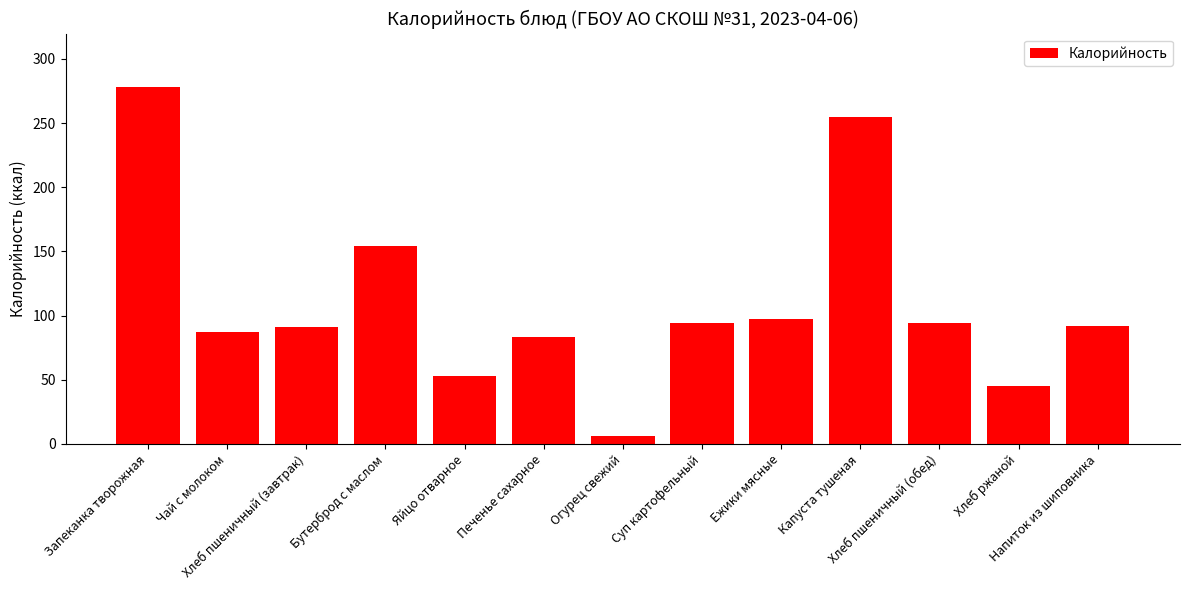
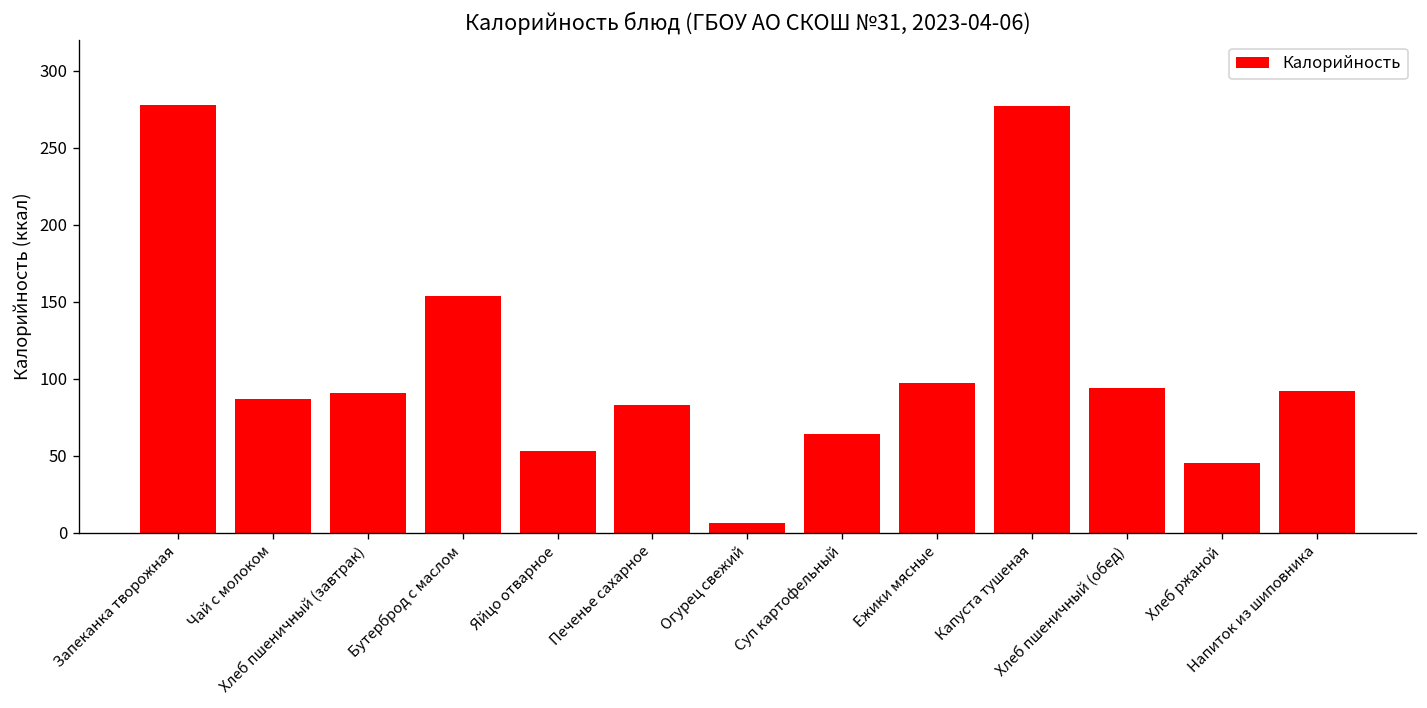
  {
    "Запеканка творожная": 278,
    "Чай с молоком": 87,
    "Хлеб пшеничный (завтрак)": 91,
    "Бутерброд с маслом": 154,
    "Яйцо отварное": 53,
    "Печенье сахарное": 83,
    "Огурец свежий": 6,
-   "Суп картофельный": 94,
+   "Суп картофельный": 64,
    "Ежики мясные": 97,
-   "Капуста тушеная": 255,
+   "Капуста тушеная": 277,
    "Хлеб пшеничный (обед)": 94,
    "Хлеб ржаной": 45,
    "Напиток из шиповника": 92
  }
